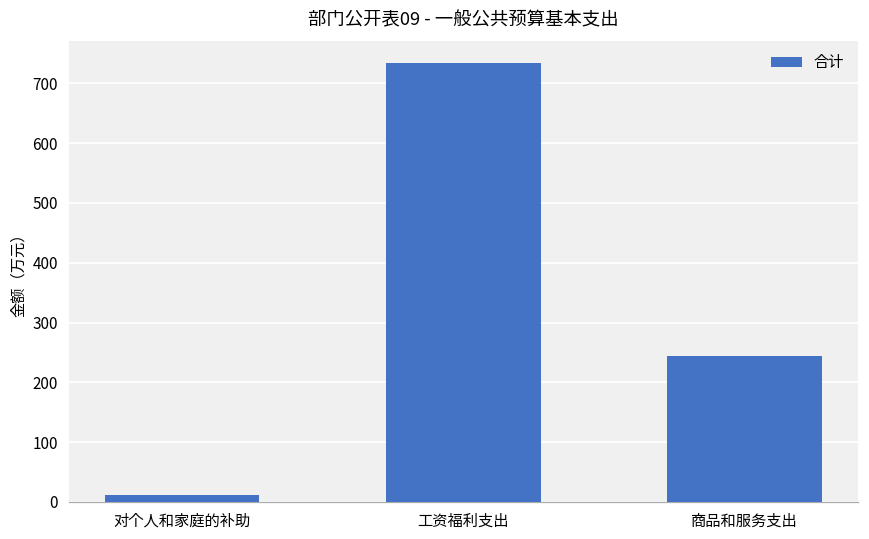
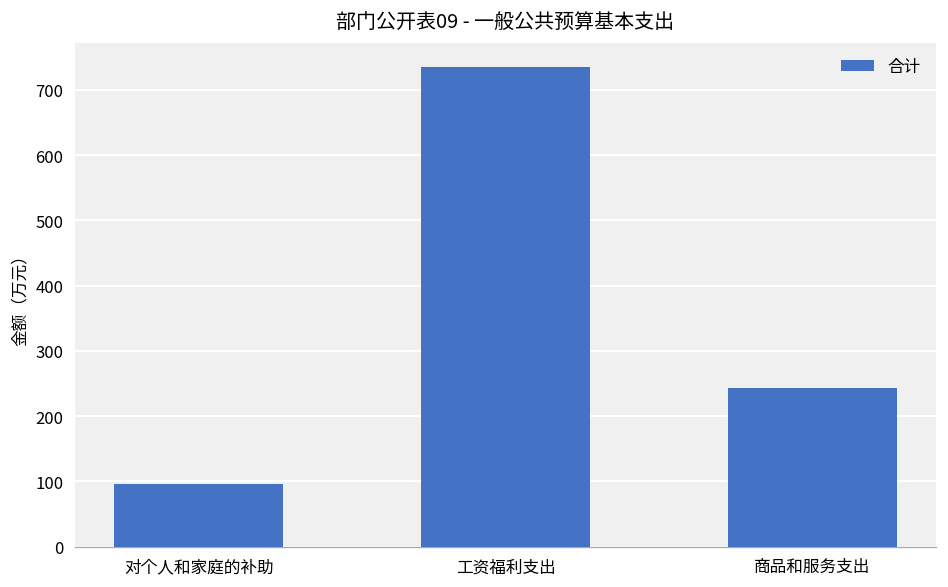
  {
-   "对个人和家庭的补助": 10,
+   "对个人和家庭的补助": 100,
    "工资福利支出": 730,
    "商品和服务支出": 240
  }
